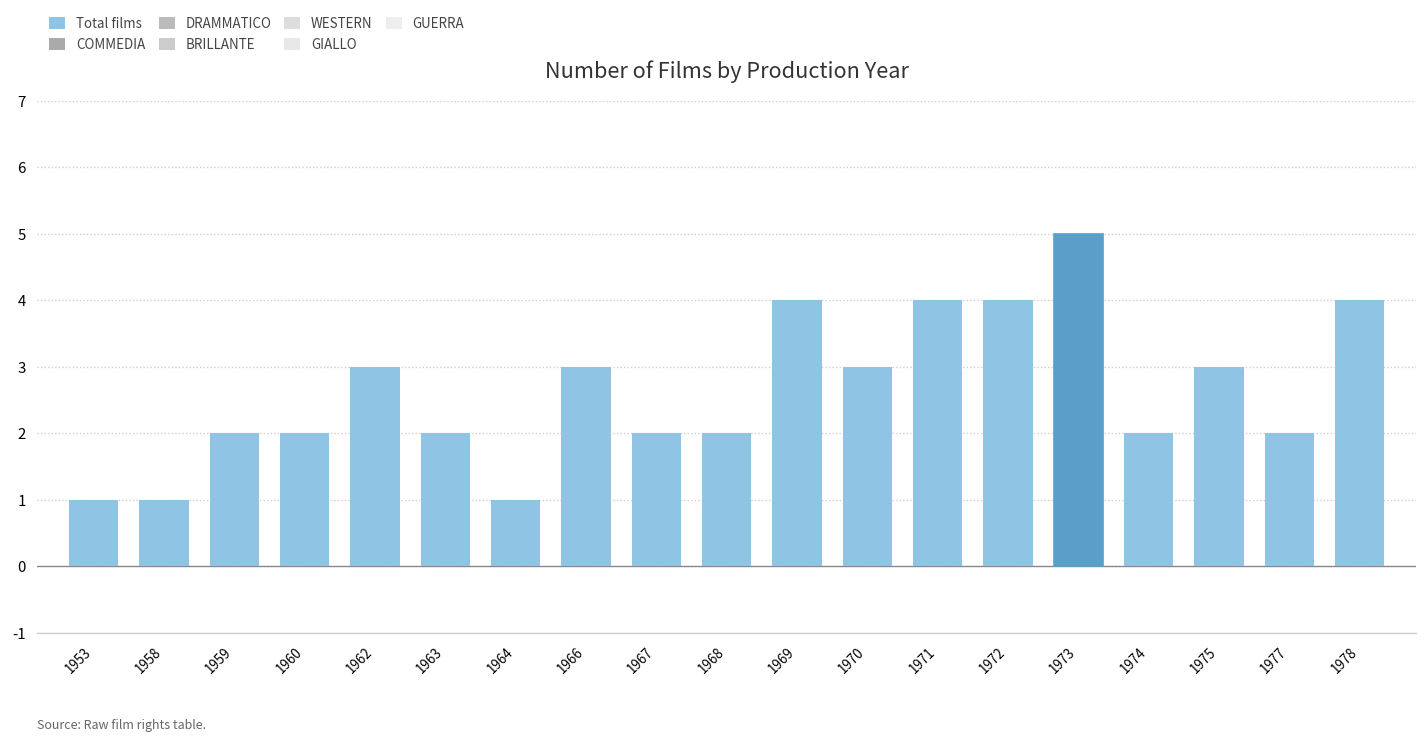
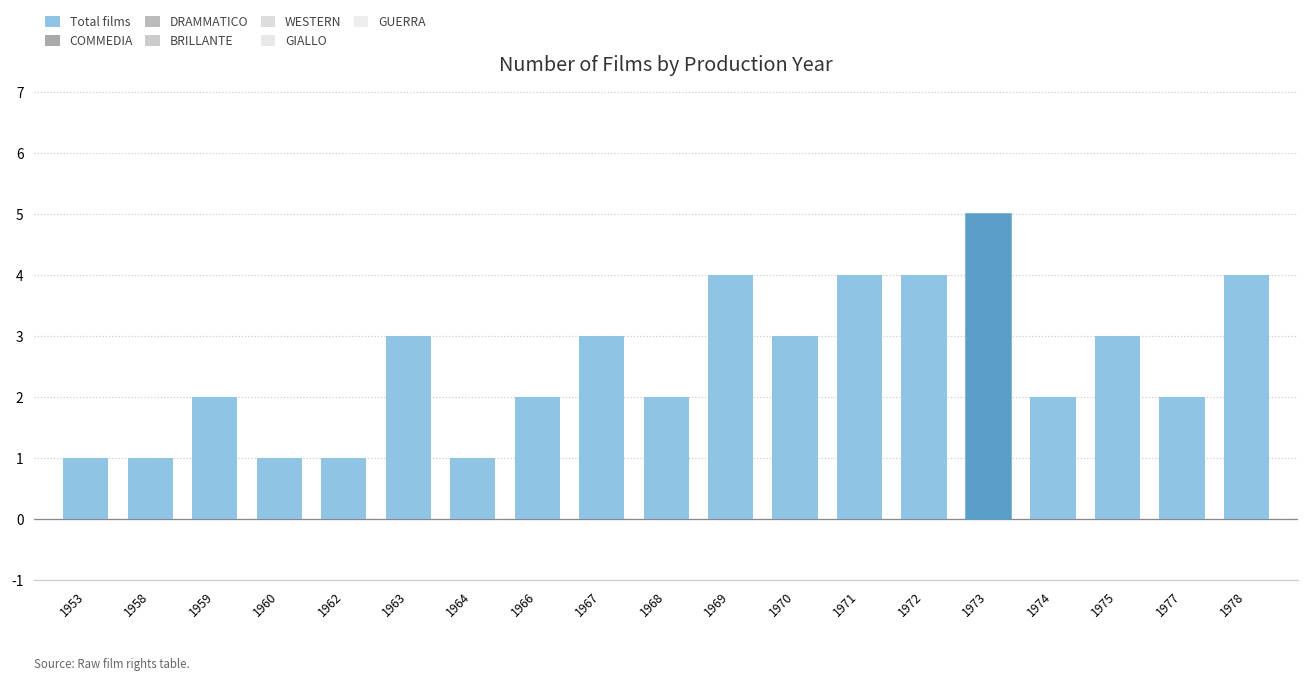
  {
    "1953": 1,
    "1958": 1,
    "1959": 2,
-   "1960": 2,
-   "1962": 3,
-   "1963": 2,
+   "1960": 1,
+   "1962": 1,
+   "1963": 3,
    "1964": 1,
-   "1966": 3,
-   "1967": 2,
+   "1966": 2,
+   "1967": 3,
    "1968": 2,
    "1969": 4,
    "1970": 3,
    "1971": 4,
    "1972": 4,
    "1973": 5,
    "1974": 2,
    "1975": 3,
    "1977": 2,
    "1978": 4
  }
